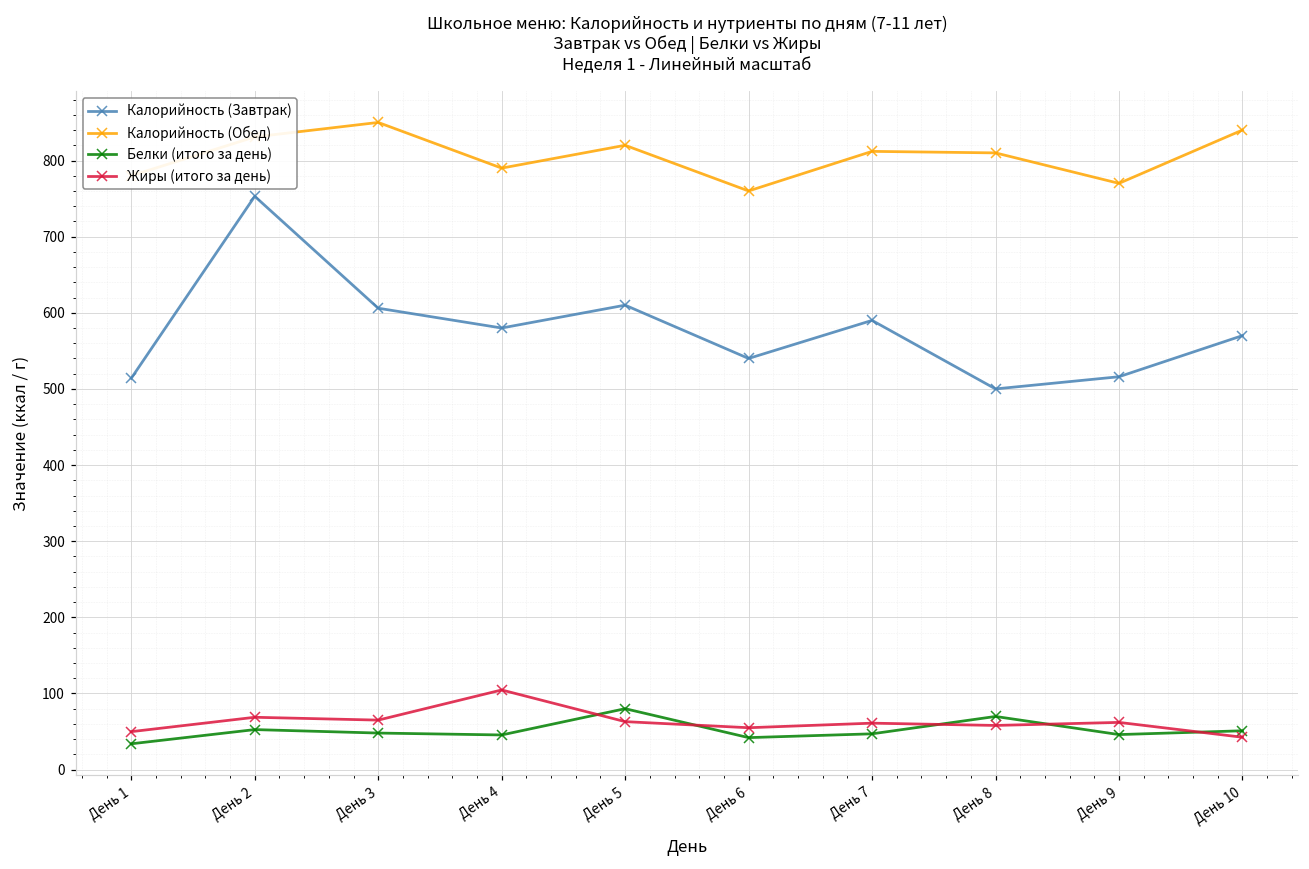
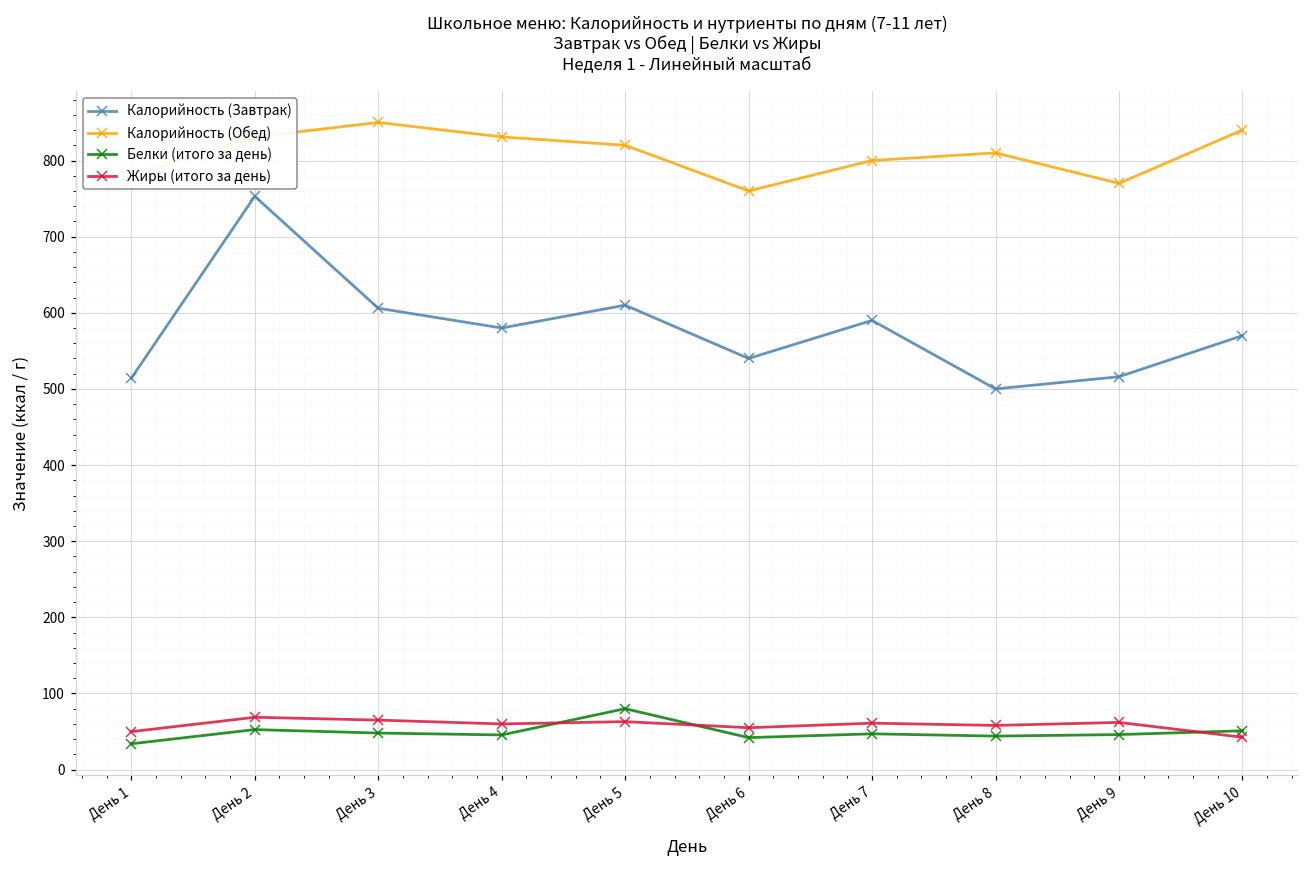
  {
    "Калорийность (Завтрак)": {
      "День 1": 510,
      "День 2": 750,
      "День 3": 610,
      "День 4": 580,
      "День 5": 610,
      "День 6": 540,
      "День 7": 590,
      "День 8": 500,
      "День 9": 520,
      "День 10": 570
    },
    "Калорийность (Обед)": {
      "День 3": 850,
-     "День 4": 790,
+     "День 4": 830,
      "День 5": 820,
      "День 6": 760,
-     "День 7": 810,
+     "День 7": 800,
      "День 8": 810,
      "День 9": 770,
      "День 10": 840
    },
    "Белки (итого за день)": {
      "День 1": 30,
      "День 2": 50,
      "День 3": 50,
      "День 4": 50,
      "День 5": 80,
      "День 6": 40,
      "День 7": 50,
-     "День 8": 70,
+     "День 8": 40,
      "День 9": 50,
      "День 10": 50
    },
    "Жиры (итого за день)": {
      "День 1": 50,
      "День 2": 70,
      "День 3": 70,
-     "День 4": 100,
+     "День 4": 60,
      "День 5": 60,
      "День 6": 60,
      "День 7": 60,
      "День 8": 60,
      "День 9": 60,
      "День 10": 40
    }
  }
